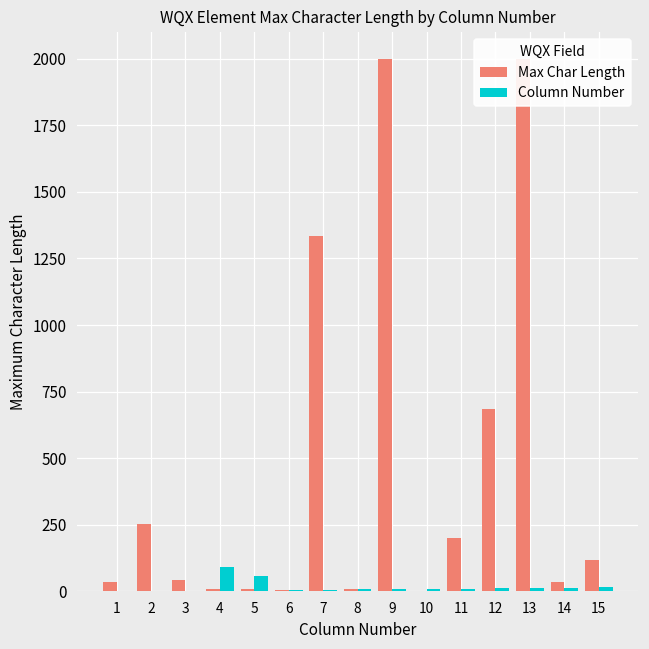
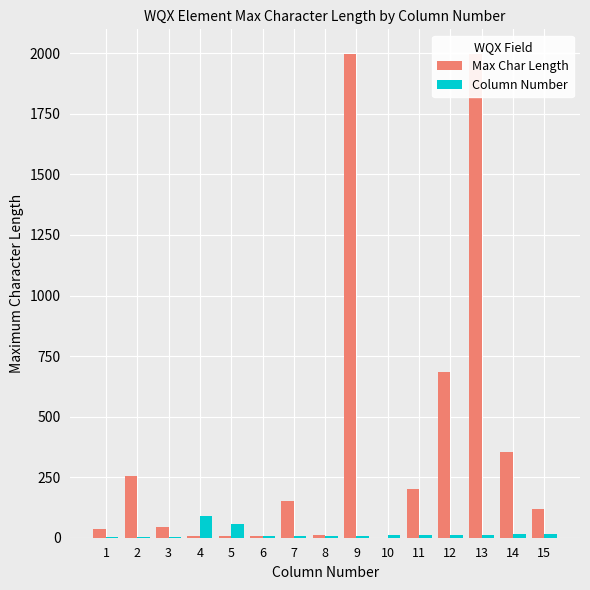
  {
    "Max Char Length": {
      "1": 40,
      "2": 260,
      "3": 50,
-     "7": 1330,
+     "7": 150,
      "9": 2000,
      "10": 0,
      "11": 200,
      "12": 680,
-     "14": 40,
+     "14": 350,
      "15": 120
    },
    "Column Number": {
      "4": 90,
      "5": 60,
      "11": 10,
      "12": 10,
      "13": 10,
      "14": 10,
      "15": 20
    }
  }
